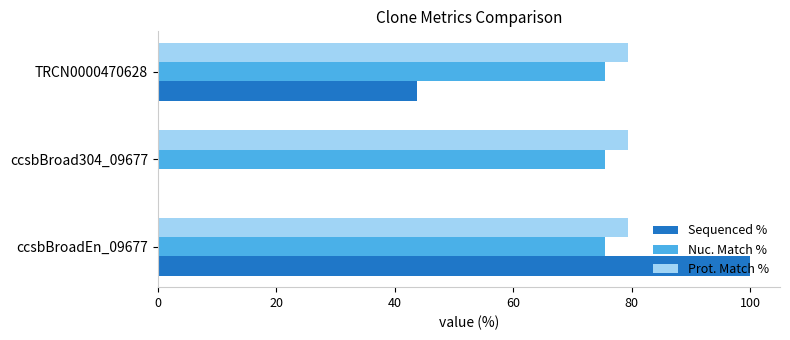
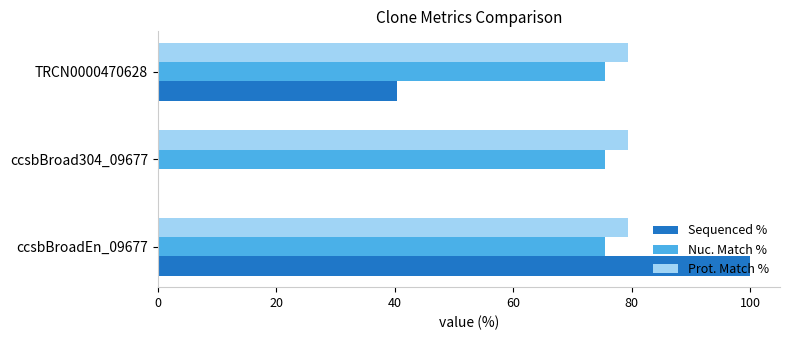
  {
    "Sequenced %": {
-     "TRCN0000470628": 44,
+     "TRCN0000470628": 40,
      "ccsbBroad304_09677": 0,
      "ccsbBroadEn_09677": 100
    },
    "Nuc. Match %": {
      "TRCN0000470628": 75,
      "ccsbBroad304_09677": 75,
      "ccsbBroadEn_09677": 75
    },
    "Prot. Match %": {
      "TRCN0000470628": 79,
      "ccsbBroad304_09677": 79,
      "ccsbBroadEn_09677": 79
    }
  }
